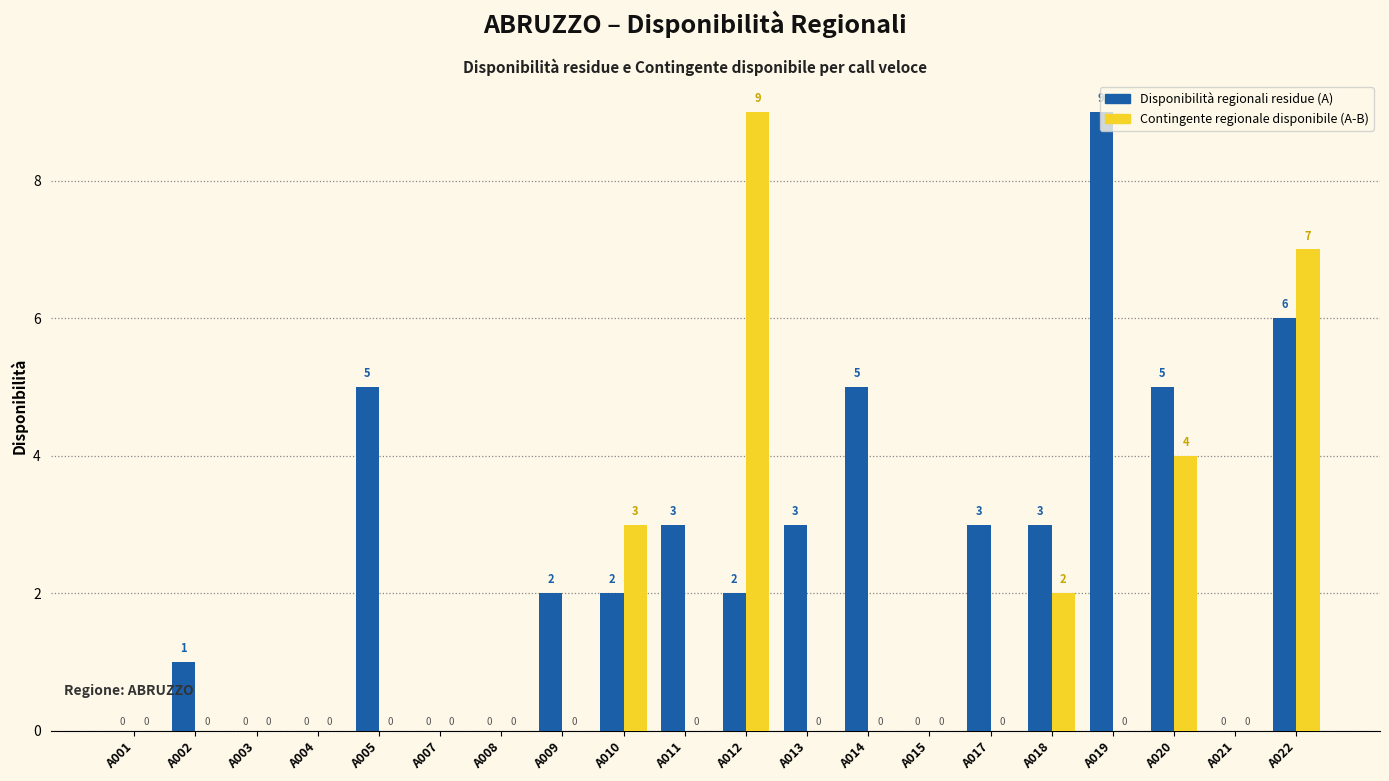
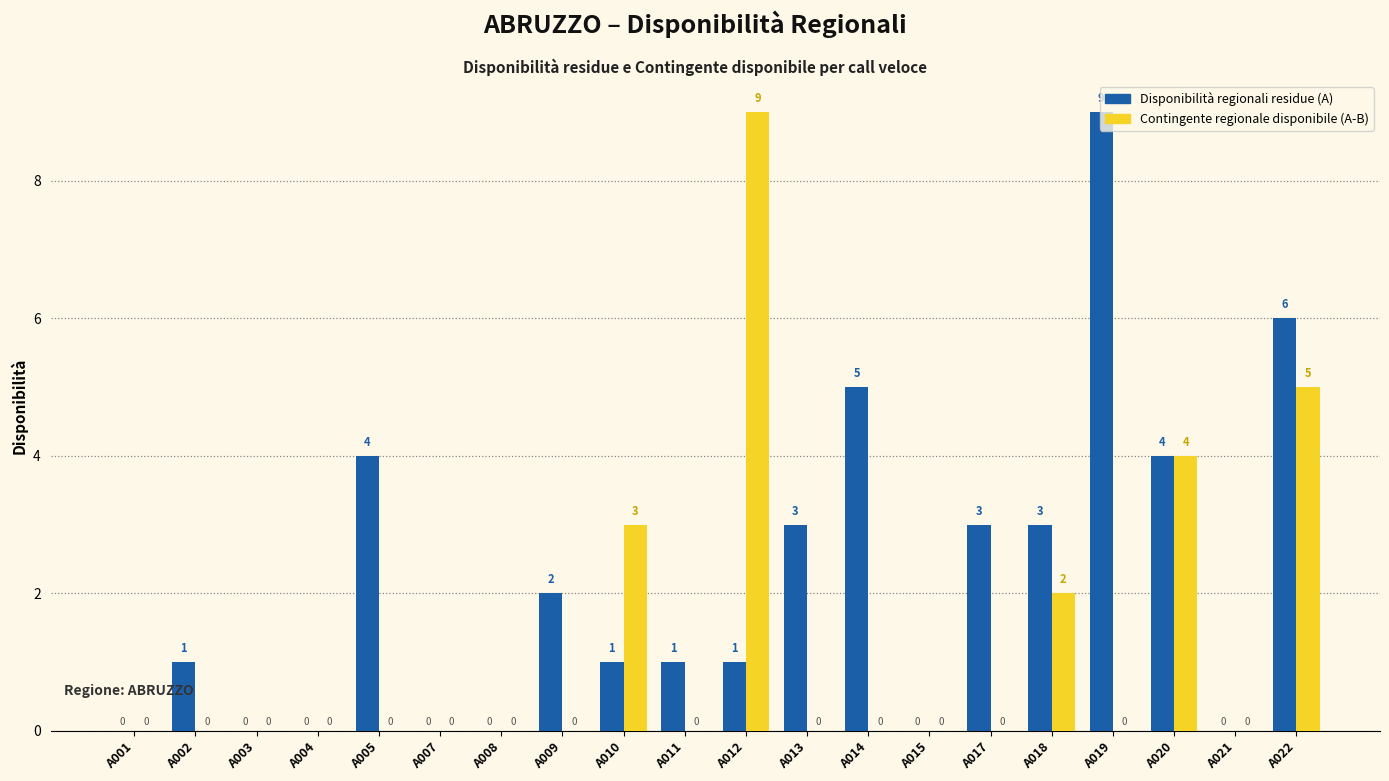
  {
    "Disponibilità regionali residue (A)": {
      "A001": 0,
      "A002": 1,
      "A003": 0,
      "A004": 0,
-     "A005": 5,
+     "A005": 4,
      "A007": 0,
      "A008": 0,
      "A009": 2,
-     "A010": 2,
-     "A011": 3,
-     "A012": 2,
+     "A010": 1,
+     "A011": 1,
+     "A012": 1,
      "A013": 3,
      "A014": 5,
      "A015": 0,
      "A017": 3,
      "A018": 3,
-     "A020": 5,
+     "A020": 4,
      "A021": 0,
      "A022": 6
    },
    "Contingente regionale disponibile (A-B)": {
      "A001": 0,
      "A002": 0,
      "A003": 0,
      "A004": 0,
      "A005": 0,
      "A007": 0,
      "A008": 0,
      "A009": 0,
      "A010": 3,
      "A011": 0,
      "A012": 9,
      "A013": 0,
      "A014": 0,
      "A015": 0,
      "A017": 0,
      "A018": 2,
      "A019": 0,
      "A020": 4,
      "A021": 0,
-     "A022": 7
+     "A022": 5
    }
  }
